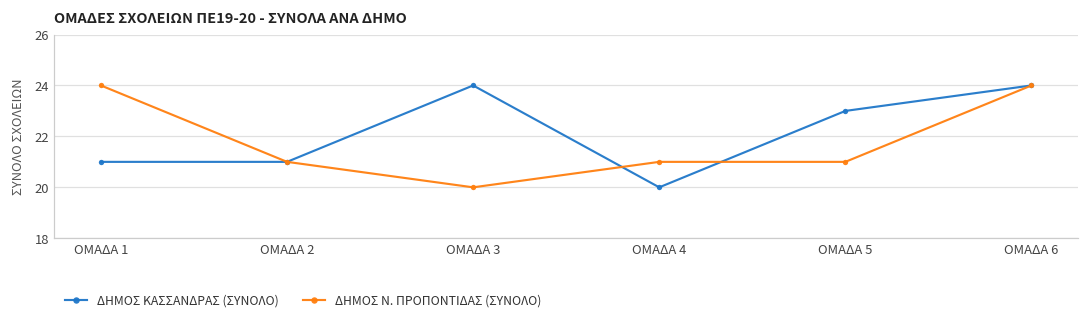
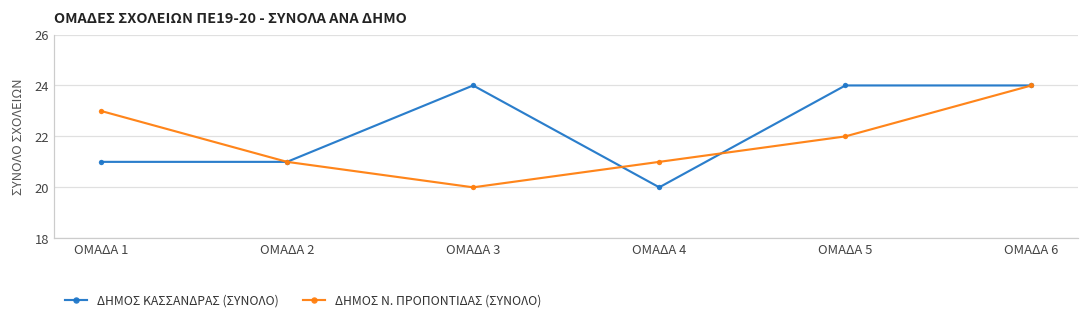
  {
    "ΔΗΜΟΣ ΚΑΣΣΑΝΔΡΑΣ (ΣΥΝΟΛΟ)": {
      "ΟΜΑΔΑ 1": 21,
      "ΟΜΑΔΑ 3": 24,
      "ΟΜΑΔΑ 4": 20,
-     "ΟΜΑΔΑ 5": 23
+     "ΟΜΑΔΑ 5": 24
    },
    "ΔΗΜΟΣ Ν. ΠΡΟΠΟΝΤΙΔΑΣ (ΣΥΝΟΛΟ)": {
-     "ΟΜΑΔΑ 1": 24,
+     "ΟΜΑΔΑ 1": 23,
      "ΟΜΑΔΑ 3": 20,
      "ΟΜΑΔΑ 4": 21,
-     "ΟΜΑΔΑ 5": 21
+     "ΟΜΑΔΑ 5": 22
    }
  }
